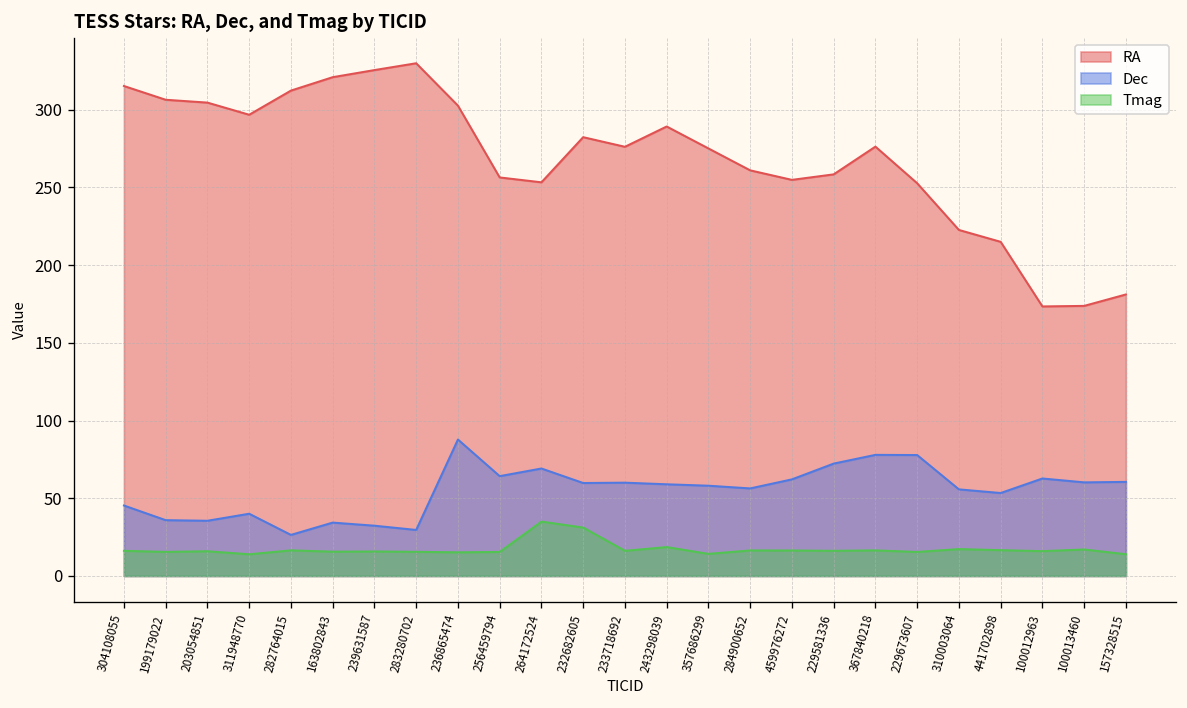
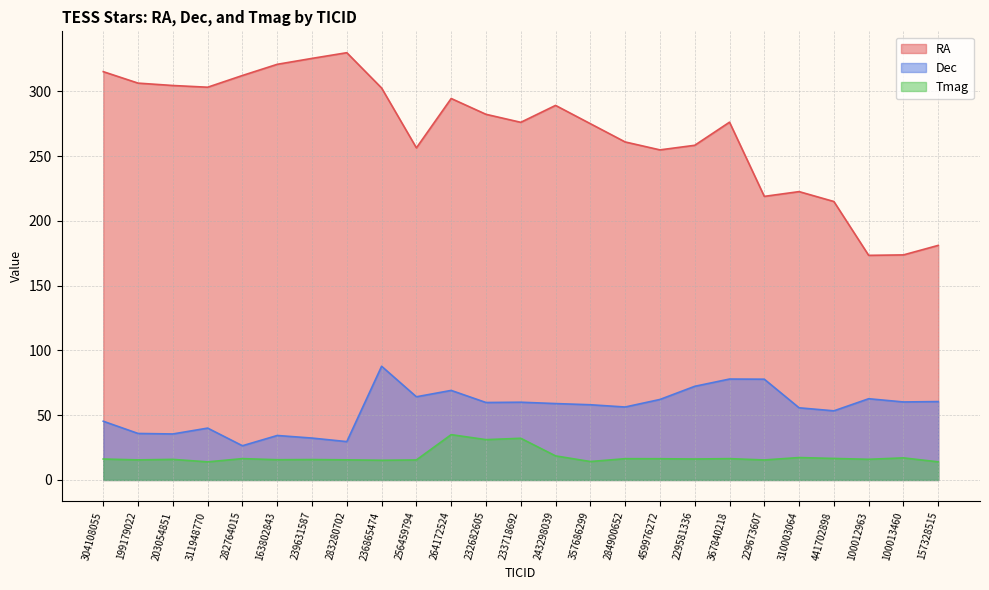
  {
    "RA": {
      "304108055": 315,
      "199179022": 306,
      "203054851": 305,
-     "311948770": 297,
+     "311948770": 303,
      "282764015": 312,
      "163802843": 321,
      "239631587": 326,
      "283280702": 330,
      "236865474": 303,
      "256459794": 256,
-     "264172524": 253,
+     "264172524": 295,
      "232682605": 282,
      "233718692": 276,
      "243298039": 289,
      "357686299": 275,
      "284900652": 261,
      "459976272": 255,
      "229581336": 258,
      "367840218": 276,
-     "229673607": 253,
+     "229673607": 219,
      "310003064": 223,
      "441702898": 215,
      "100012963": 173,
      "100013460": 174,
      "157328515": 181
    },
    "Dec": {
      "304108055": 45,
      "199179022": 36,
      "203054851": 36,
      "311948770": 40,
      "282764015": 26,
      "163802843": 34,
      "239631587": 32,
      "283280702": 30,
      "236865474": 88,
      "256459794": 64,
      "264172524": 69,
      "232682605": 60,
      "233718692": 60,
      "243298039": 59,
      "357686299": 58,
      "284900652": 56,
      "459976272": 62,
      "229581336": 72,
      "367840218": 78,
      "229673607": 78,
      "310003064": 56,
      "441702898": 53,
      "100012963": 63,
      "100013460": 60,
      "157328515": 61
    },
    "Tmag": {
      "304108055": 16,
      "199179022": 16,
      "203054851": 16,
      "311948770": 14,
      "282764015": 16,
      "163802843": 16,
      "239631587": 16,
      "283280702": 16,
      "236865474": 15,
      "256459794": 15,
      "264172524": 35,
      "232682605": 31,
-     "233718692": 16,
+     "233718692": 32,
      "243298039": 19,
      "357686299": 14,
      "284900652": 16,
      "459976272": 16,
      "229581336": 16,
      "367840218": 16,
      "229673607": 15,
      "310003064": 17,
      "441702898": 17,
      "100012963": 16,
      "100013460": 17,
      "157328515": 14
    }
  }
